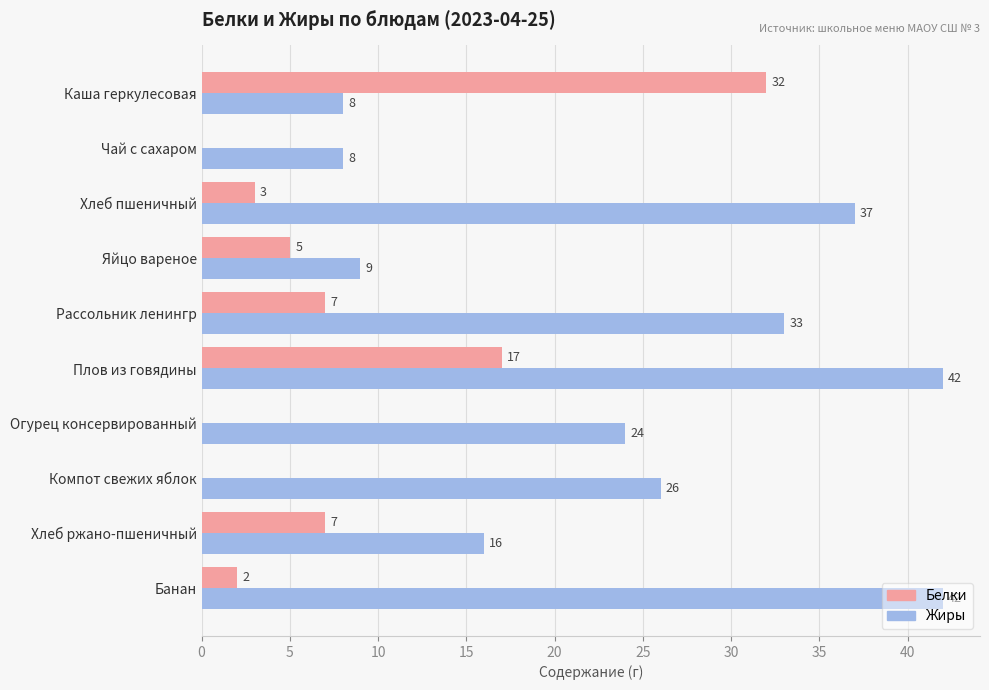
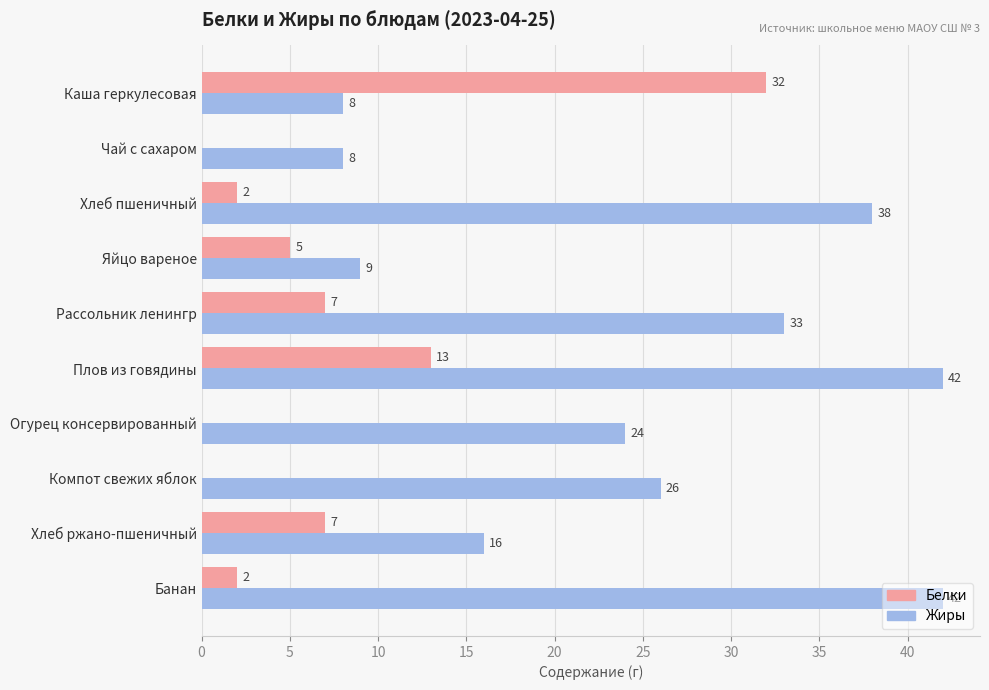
  {
    "Белки": {
      "Каша геркулесовая": 32,
-     "Хлеб пшеничный": 3,
+     "Хлеб пшеничный": 2,
      "Яйцо вареное": 5,
      "Рассольник ленингр": 7,
-     "Плов из говядины": 17,
+     "Плов из говядины": 13,
      "Хлеб ржано-пшеничный": 7,
      "Банан": 2
    },
    "Жиры": {
      "Каша геркулесовая": 8,
      "Чай с сахаром": 8,
-     "Хлеб пшеничный": 37,
+     "Хлеб пшеничный": 38,
      "Яйцо вареное": 9,
      "Рассольник ленингр": 33,
      "Плов из говядины": 42,
      "Огурец консервированный": 24,
      "Компот свежих яблок": 26,
      "Хлеб ржано-пшеничный": 16
    }
  }
